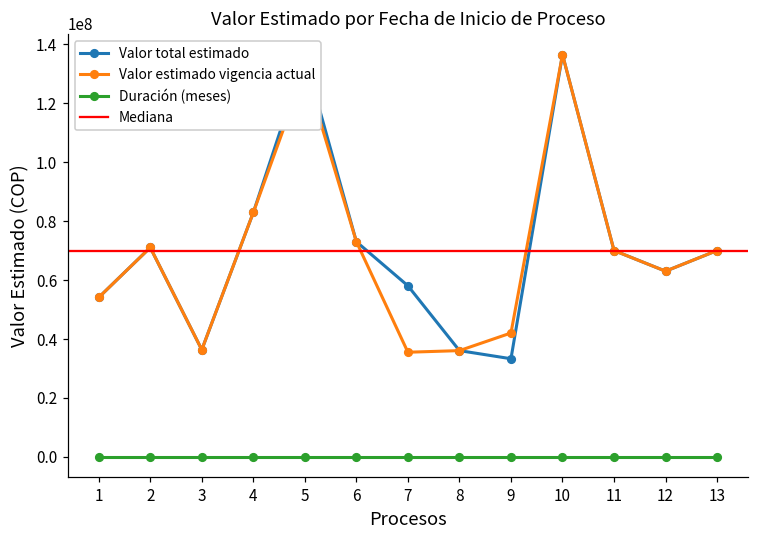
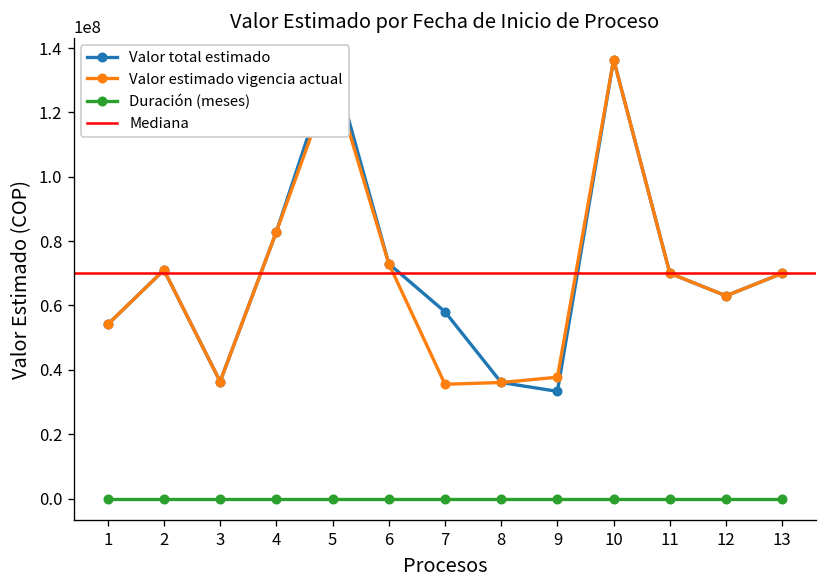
  {
    "Valor total estimado": {
      "7": 58000000,
      "9": 33000000
    },
    "Valor estimado vigencia actual": {
      "7": 36000000,
-     "9": 42000000
+     "9": 38000000
    },
    "Duración (meses)": {
      "1": 0,
      "2": 0,
      "3": 0,
      "4": 0,
      "5": 0,
      "6": 0,
      "7": 0,
      "8": 0,
      "9": 0,
      "10": 0,
      "11": 0,
      "12": 0,
      "13": 0
    }
  }
